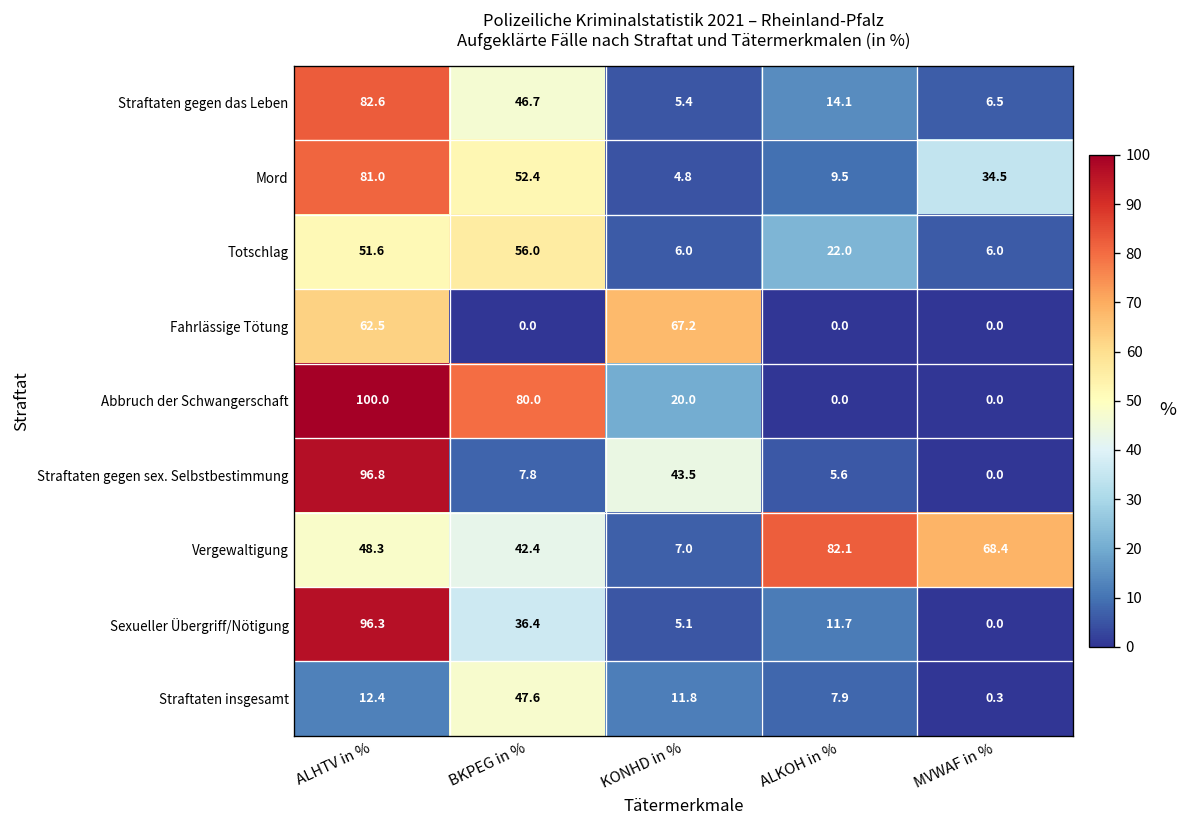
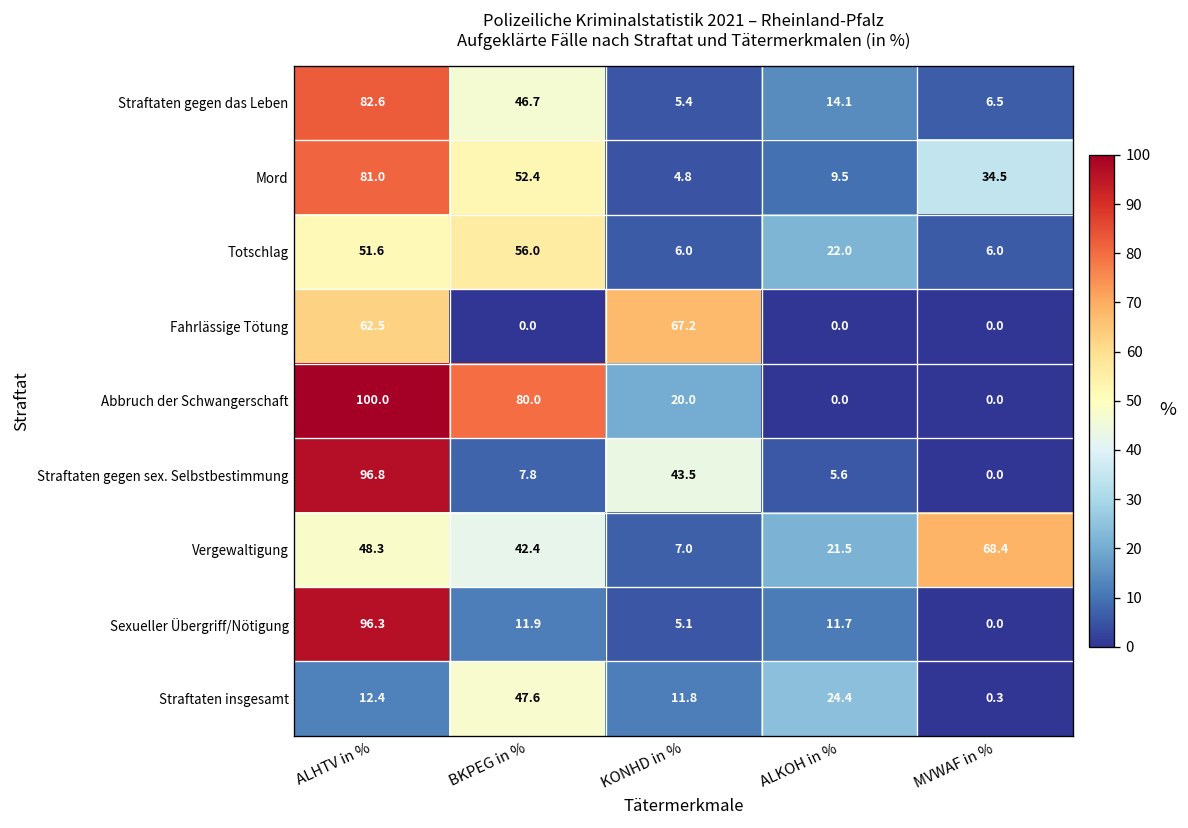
  {
    "Straftaten gegen das Leben": {
      "ALHTV in %": 82.6,
      "BKPEG in %": 46.7,
      "KONHD in %": 5.4,
      "ALKOH in %": 14.1,
      "MVWAF in %": 6.5
    },
    "Mord": {
      "ALHTV in %": 81.0,
      "BKPEG in %": 52.4,
      "KONHD in %": 4.8,
      "ALKOH in %": 9.5,
      "MVWAF in %": 34.5
    },
    "Totschlag": {
      "ALHTV in %": 51.6,
      "BKPEG in %": 56.0,
      "KONHD in %": 6.0,
      "ALKOH in %": 22.0,
      "MVWAF in %": 6.0
    },
    "Fahrlässige Tötung": {
      "ALHTV in %": 62.5,
      "BKPEG in %": 0.0,
      "KONHD in %": 67.2,
      "ALKOH in %": 0.0,
      "MVWAF in %": 0.0
    },
    "Abbruch der Schwangerschaft": {
      "ALHTV in %": 100.0,
      "BKPEG in %": 80.0,
      "KONHD in %": 20.0,
      "ALKOH in %": 0.0,
      "MVWAF in %": 0.0
    },
    "Straftaten gegen sex. Selbstbestimmung": {
      "ALHTV in %": 96.8,
      "BKPEG in %": 7.8,
      "KONHD in %": 43.5,
      "ALKOH in %": 5.6,
      "MVWAF in %": 0.0
    },
    "Vergewaltigung": {
      "ALHTV in %": 48.3,
      "BKPEG in %": 42.4,
      "KONHD in %": 7.0,
-     "ALKOH in %": 82.1,
+     "ALKOH in %": 21.5,
      "MVWAF in %": 68.4
    },
    "Sexueller Übergriff/Nötigung": {
      "ALHTV in %": 96.3,
-     "BKPEG in %": 36.4,
+     "BKPEG in %": 11.9,
      "KONHD in %": 5.1,
      "ALKOH in %": 11.7,
      "MVWAF in %": 0.0
    },
    "Straftaten insgesamt": {
      "ALHTV in %": 12.4,
      "BKPEG in %": 47.6,
      "KONHD in %": 11.8,
-     "ALKOH in %": 7.9,
+     "ALKOH in %": 24.4,
      "MVWAF in %": 0.3
    }
  }
